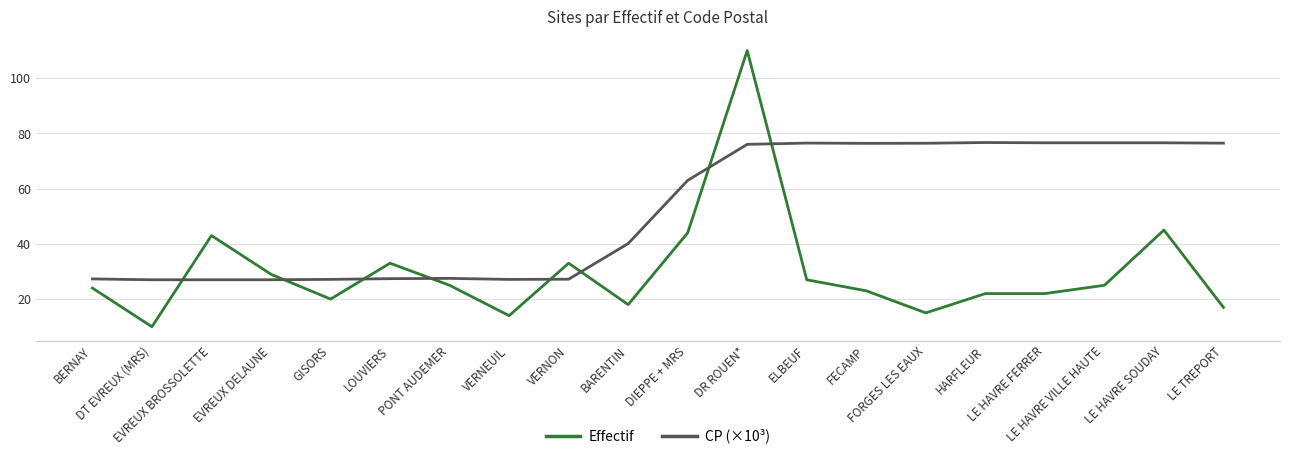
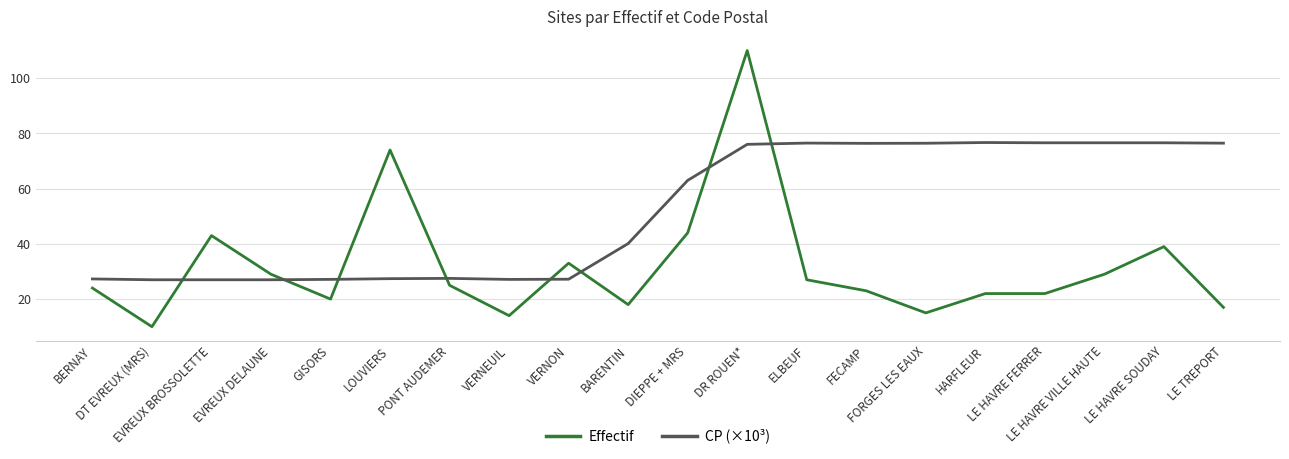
  {
    "Effectif": {
      "BERNAY": 24,
      "DT EVREUX (MRS)": 10,
      "EVREUX BROSSOLETTE": 43,
      "EVREUX DELAUNE": 29,
      "GISORS": 20,
-     "LOUVIERS": 33,
+     "LOUVIERS": 74,
      "PONT AUDEMER": 25,
      "VERNEUIL": 14,
      "VERNON": 33,
      "BARENTIN": 18,
      "DIEPPE + MRS": 44,
      "DR ROUEN*": 110,
      "ELBEUF": 27,
      "FECAMP": 23,
      "FORGES LES EAUX": 15,
      "HARFLEUR": 22,
      "LE HAVRE FERRER": 22,
-     "LE HAVRE VILLE HAUTE": 25,
-     "LE HAVRE SOUDAY": 45,
+     "LE HAVRE VILLE HAUTE": 29,
+     "LE HAVRE SOUDAY": 39,
      "LE TREPORT": 17
    },
    "CP (×10³)": {
      "BERNAY": 27,
      "DT EVREUX (MRS)": 27,
      "EVREUX BROSSOLETTE": 27,
      "EVREUX DELAUNE": 27,
      "GISORS": 27,
      "LOUVIERS": 27,
      "PONT AUDEMER": 28,
      "VERNEUIL": 27,
      "VERNON": 27,
      "BARENTIN": 40,
      "DIEPPE + MRS": 63,
      "DR ROUEN*": 76,
      "ELBEUF": 77,
      "FECAMP": 76,
      "FORGES LES EAUX": 76,
      "HARFLEUR": 77,
      "LE HAVRE FERRER": 77,
      "LE HAVRE VILLE HAUTE": 77,
      "LE HAVRE SOUDAY": 77,
      "LE TREPORT": 76
    }
  }
